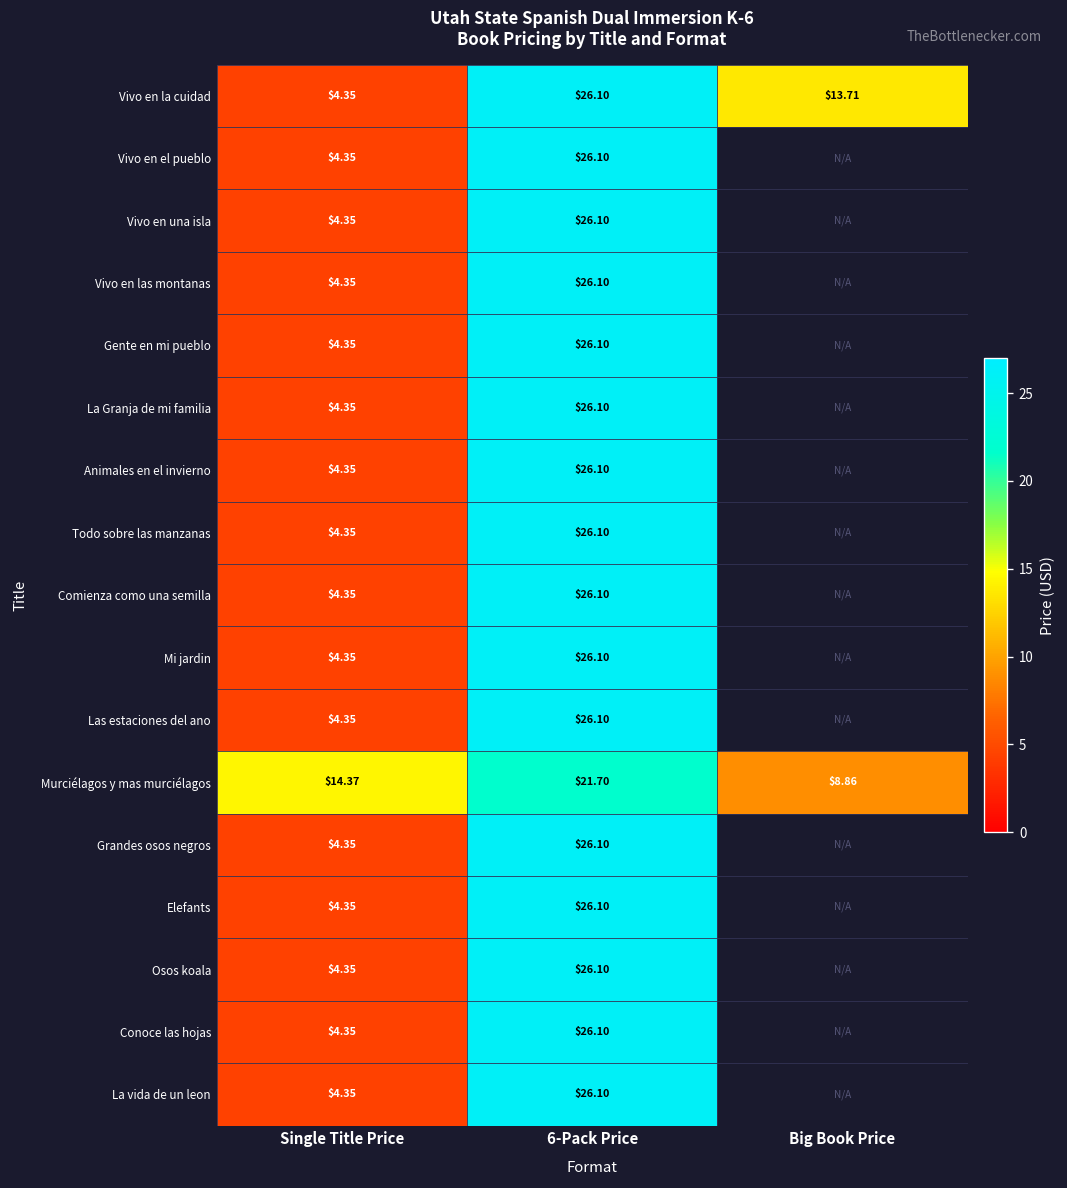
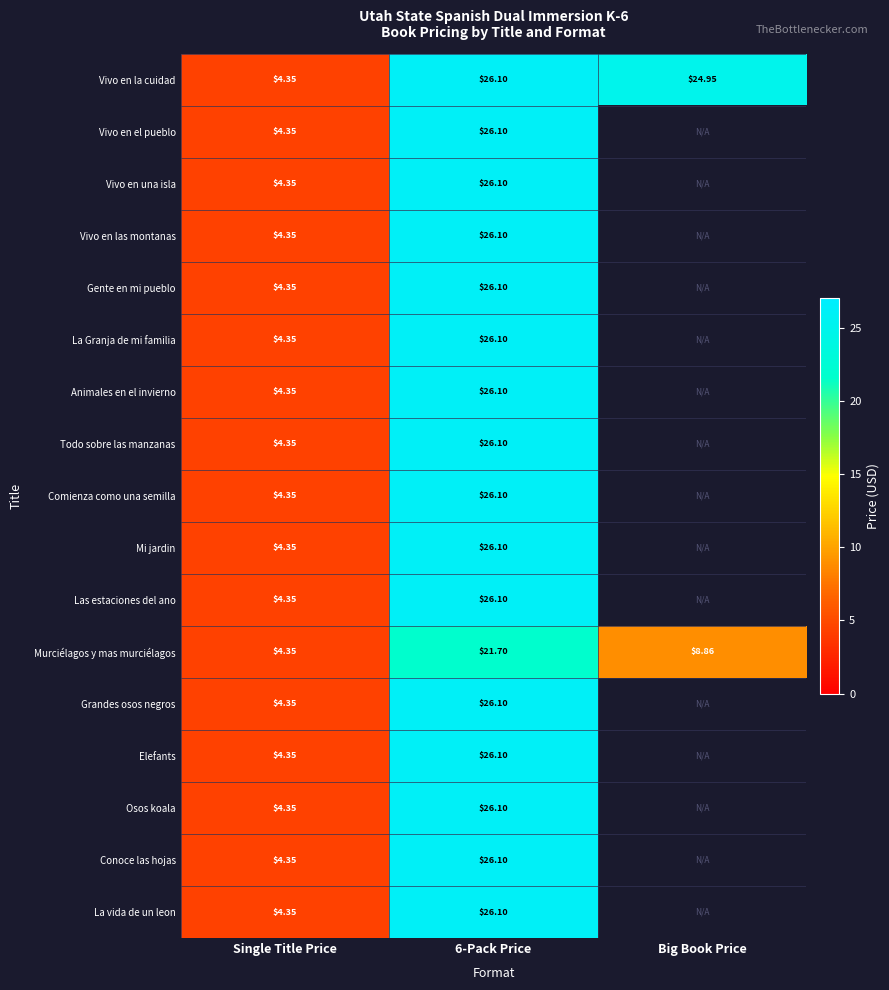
  {
    "Vivo en la cuidad": {
      "Single Title Price": "$4.35",
      "6-Pack Price": "$26.10",
-     "Big Book Price": "$13.71"
+     "Big Book Price": "$24.95"
    },
    "Vivo en el pueblo": {
      "Single Title Price": "$4.35",
      "6-Pack Price": "$26.10"
    },
    "Vivo en una isla": {
      "Single Title Price": "$4.35",
      "6-Pack Price": "$26.10"
    },
    "Vivo en las montanas": {
      "Single Title Price": "$4.35",
      "6-Pack Price": "$26.10"
    },
    "Gente en mi pueblo": {
      "Single Title Price": "$4.35",
      "6-Pack Price": "$26.10"
    },
    "La Granja de mi familia": {
      "Single Title Price": "$4.35",
      "6-Pack Price": "$26.10"
    },
    "Animales en el invierno": {
      "Single Title Price": "$4.35",
      "6-Pack Price": "$26.10"
    },
    "Todo sobre las manzanas": {
      "Single Title Price": "$4.35",
      "6-Pack Price": "$26.10"
    },
    "Comienza como una semilla": {
      "Single Title Price": "$4.35",
      "6-Pack Price": "$26.10"
    },
    "Mi jardin": {
      "Single Title Price": "$4.35",
      "6-Pack Price": "$26.10"
    },
    "Las estaciones del ano": {
      "Single Title Price": "$4.35",
      "6-Pack Price": "$26.10"
    },
    "Murciélagos y mas murciélagos": {
-     "Single Title Price": "$14.37",
+     "Single Title Price": "$4.35",
      "6-Pack Price": "$21.70",
      "Big Book Price": "$8.86"
    },
    "Grandes osos negros": {
      "Single Title Price": "$4.35",
      "6-Pack Price": "$26.10"
    },
    "Elefants": {
      "Single Title Price": "$4.35",
      "6-Pack Price": "$26.10"
    },
    "Osos koala": {
      "Single Title Price": "$4.35",
      "6-Pack Price": "$26.10"
    },
    "Conoce las hojas": {
      "Single Title Price": "$4.35",
      "6-Pack Price": "$26.10"
    },
    "La vida de un leon": {
      "Single Title Price": "$4.35",
      "6-Pack Price": "$26.10"
    }
  }
